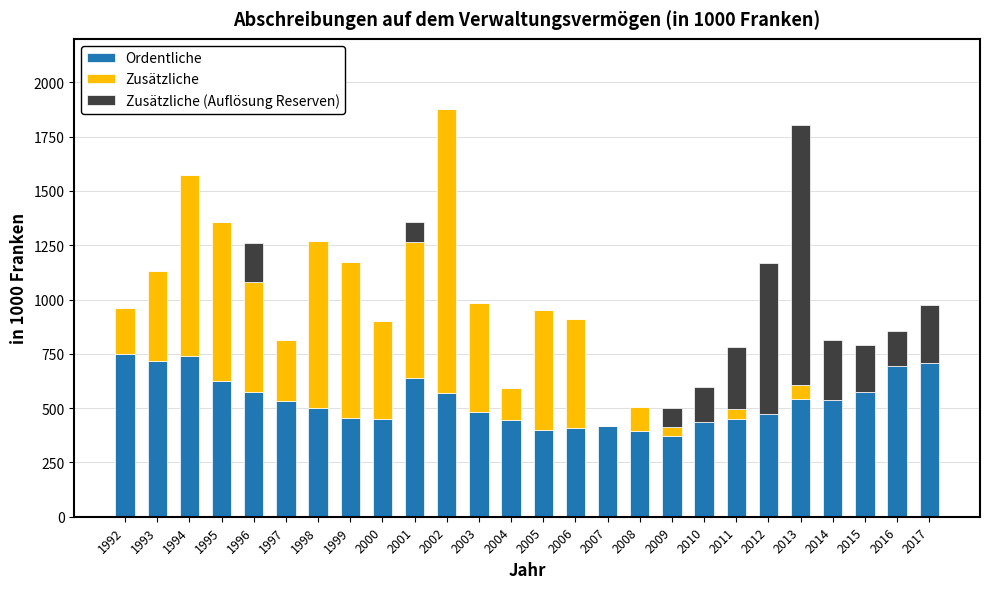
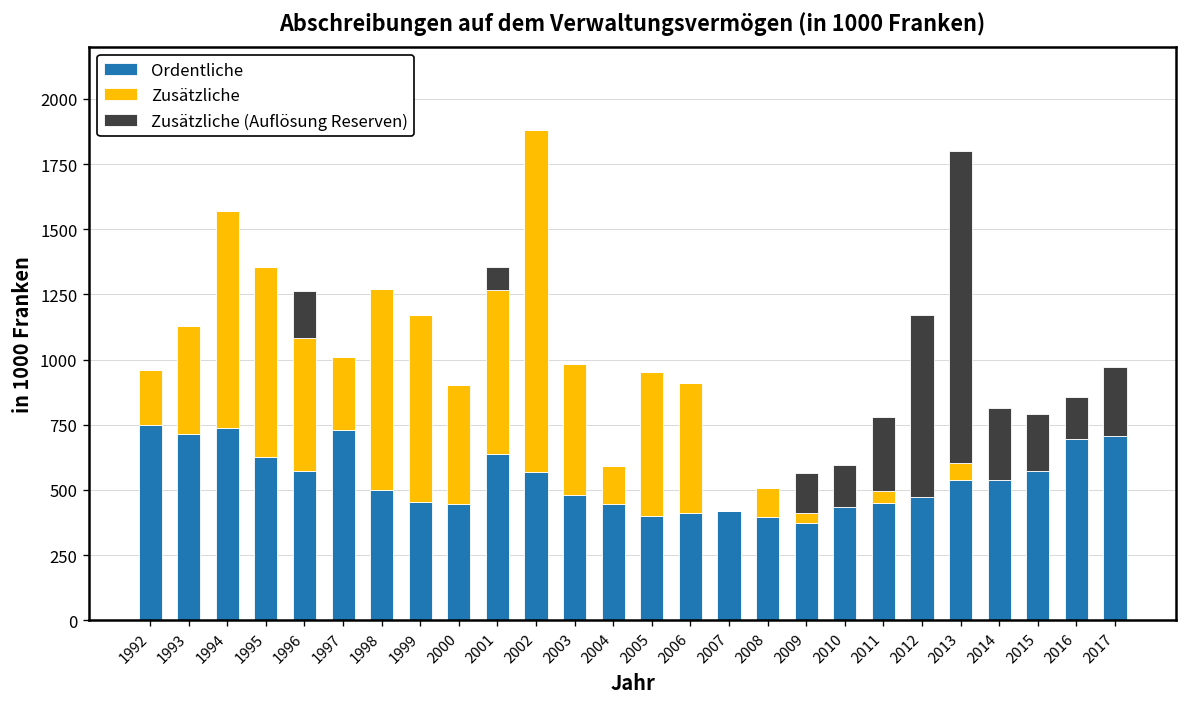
  {
    "Ordentliche": {
      "1992": 750,
      "1993": 720,
      "1994": 740,
      "1995": 630,
      "1996": 570,
-     "1997": 530,
+     "1997": 730,
      "1998": 500,
      "1999": 460,
      "2000": 450,
      "2001": 640,
      "2002": 570,
      "2003": 480,
      "2004": 440,
      "2005": 400,
      "2006": 410,
      "2007": 420,
      "2008": 400,
      "2009": 370,
      "2010": 440,
      "2011": 450,
      "2012": 470,
      "2013": 540,
      "2014": 540,
      "2015": 570,
      "2016": 700,
      "2017": 710
    },
    "Zusätzliche": {
      "1992": 210,
      "1993": 410,
      "1994": 830,
      "1995": 730,
      "1996": 510,
      "1997": 280,
      "1998": 770,
      "1999": 720,
      "2000": 460,
      "2001": 630,
      "2002": 1310,
      "2003": 500,
      "2004": 150,
      "2005": 550,
      "2006": 500,
      "2007": 0,
      "2008": 110,
      "2009": 40,
      "2010": 0,
      "2011": 40,
      "2012": 0,
      "2013": 60,
      "2014": 0,
      "2015": 0,
      "2016": 0,
      "2017": 0
    },
    "Zusätzliche (Auflösung Reserven)": {
      "1992": 0,
      "1993": 0,
      "1994": 0,
      "1995": 0,
      "1996": 180,
      "1997": 0,
      "1998": 0,
      "1999": 0,
      "2000": 0,
      "2001": 90,
      "2002": 0,
      "2004": 0,
      "2005": 0,
      "2006": 0,
      "2007": 0,
      "2008": 0,
-     "2009": 90,
+     "2009": 150,
      "2010": 160,
      "2011": 290,
      "2012": 700,
      "2013": 1200,
      "2014": 280,
      "2015": 220,
      "2016": 160,
      "2017": 270
    }
  }
